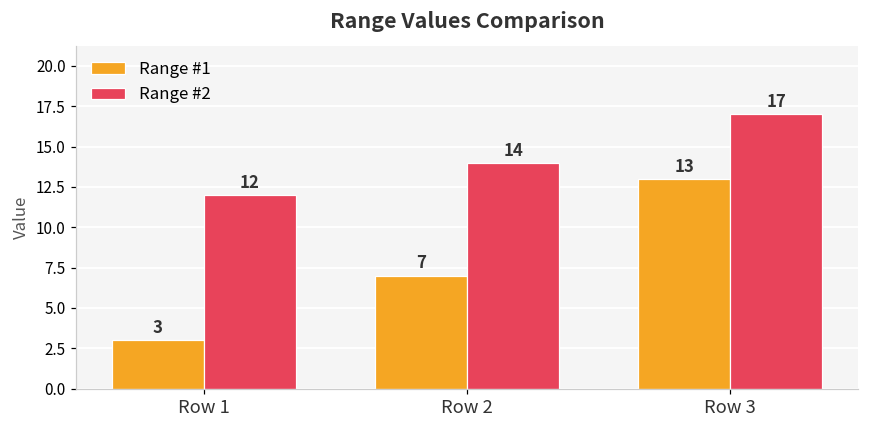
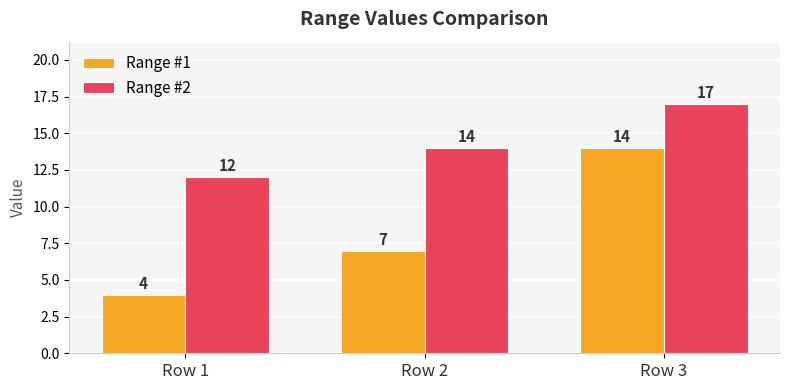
  {
    "Range #1": {
-     "Row 1": 3,
+     "Row 1": 4,
      "Row 2": 7,
-     "Row 3": 13
+     "Row 3": 14
    },
    "Range #2": {
      "Row 1": 12,
      "Row 2": 14,
      "Row 3": 17
    }
  }
